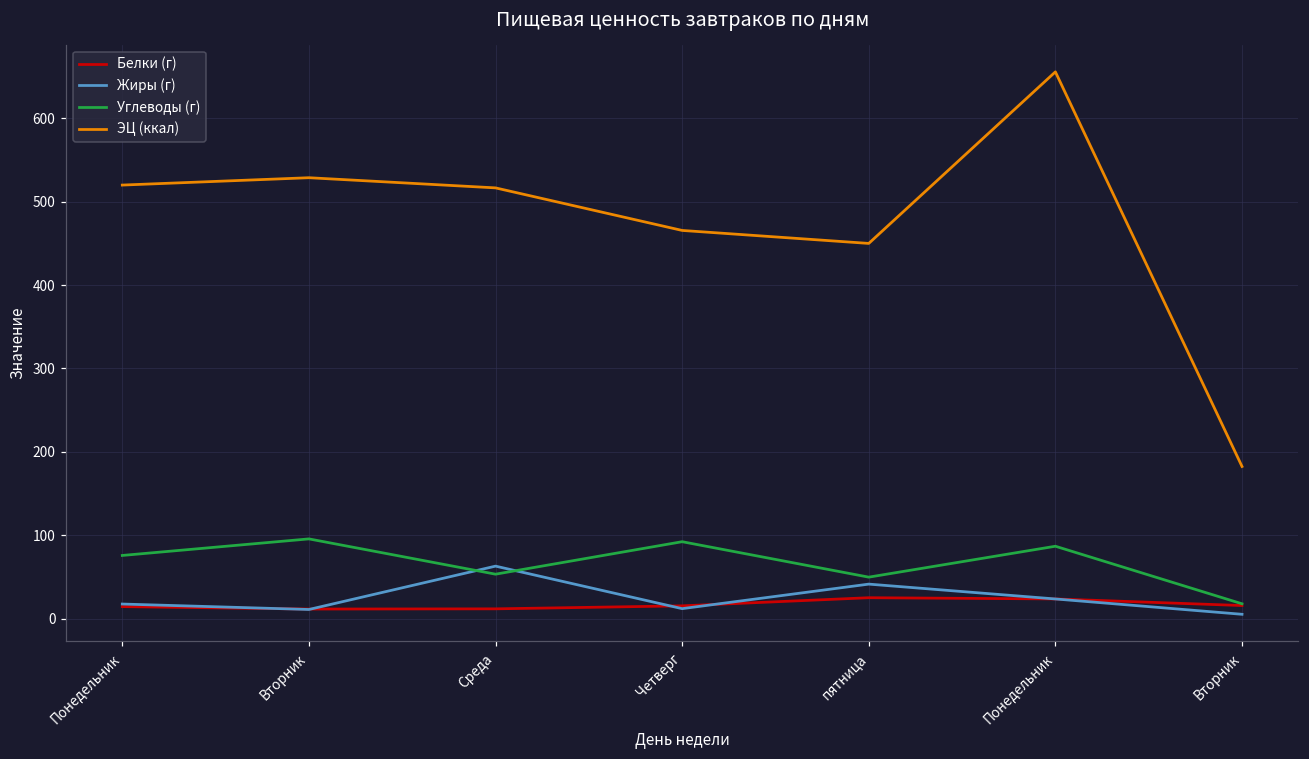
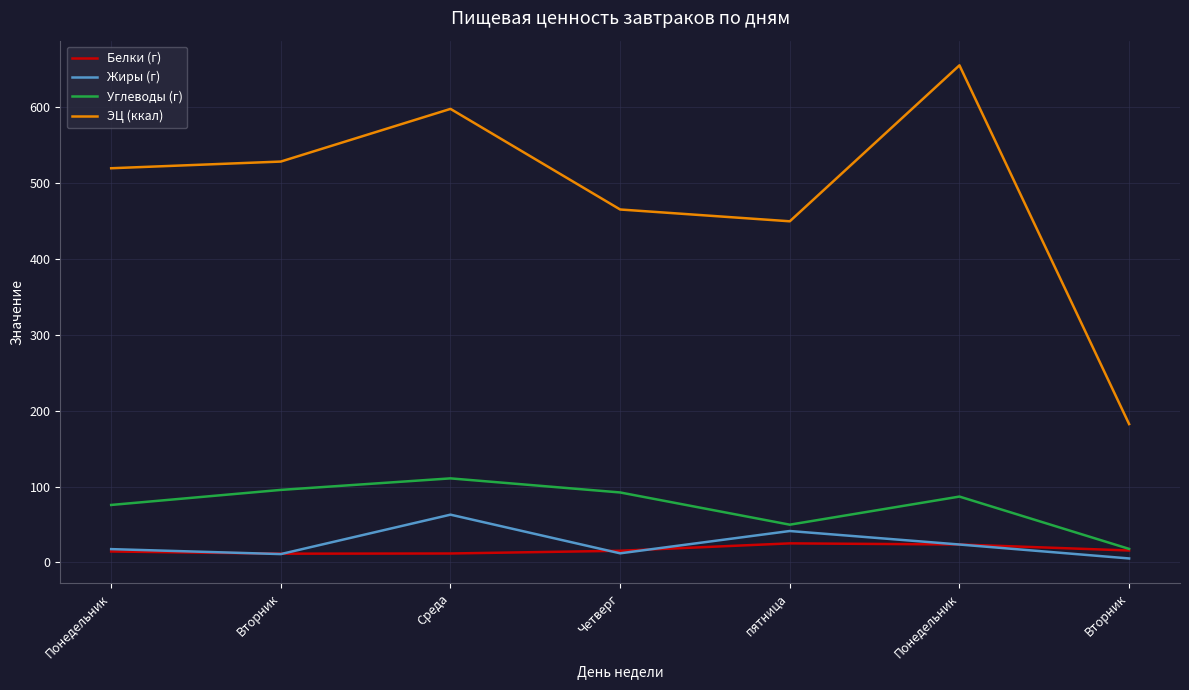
  {
    "Белки (г)": {
      "Среда": 10,
      "пятница": 30
    },
    "Жиры (г)": {
      "Среда": 60,
      "пятница": 40
    },
    "Углеводы (г)": {
-     "Среда": 50,
+     "Среда": 110,
      "Четверг": 90,
      "пятница": 50
    },
    "ЭЦ (ккал)": {
-     "Среда": 520,
+     "Среда": 600,
      "Четверг": 470,
      "пятница": 450
    }
  }
